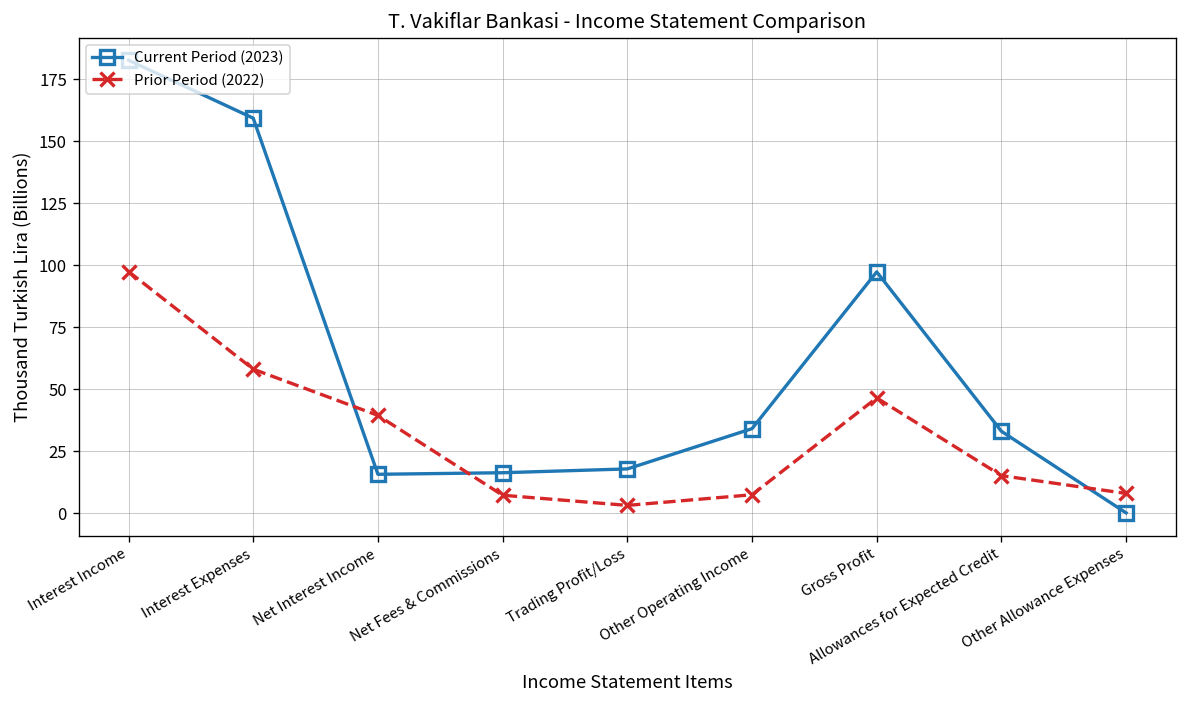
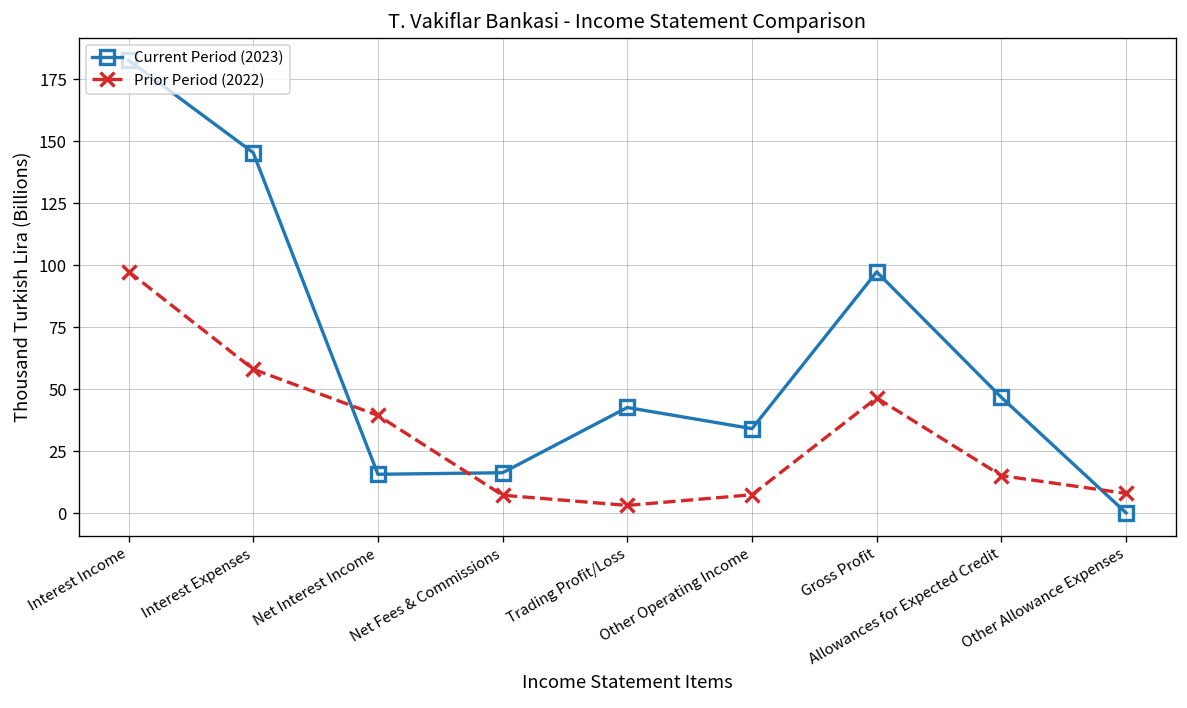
  {
    "Current Period (2023)": {
-     "Interest Expenses": 159,
+     "Interest Expenses": 145,
      "Net Interest Income": 16,
      "Net Fees & Commissions": 16,
-     "Trading Profit/Loss": 18,
+     "Trading Profit/Loss": 43,
      "Other Operating Income": 34,
      "Gross Profit": 97,
-     "Allowances for Expected Credit": 33,
+     "Allowances for Expected Credit": 47,
      "Other Allowance Expenses": 0
    },
    "Prior Period (2022)": {
      "Interest Income": 97,
      "Interest Expenses": 58,
      "Net Interest Income": 39,
      "Net Fees & Commissions": 7,
      "Trading Profit/Loss": 3,
      "Other Operating Income": 7,
      "Gross Profit": 46,
      "Allowances for Expected Credit": 15,
      "Other Allowance Expenses": 8
    }
  }
